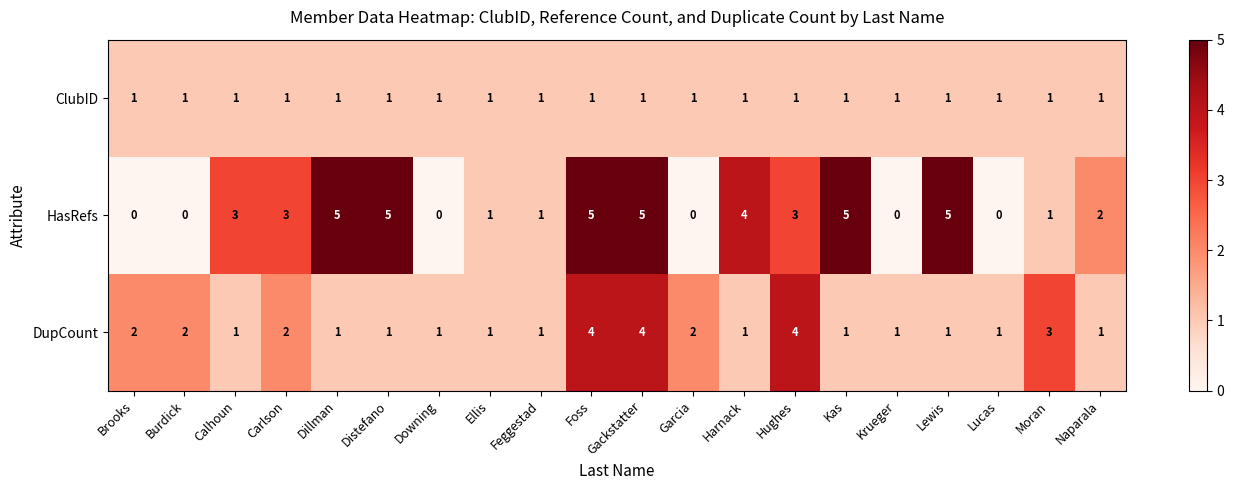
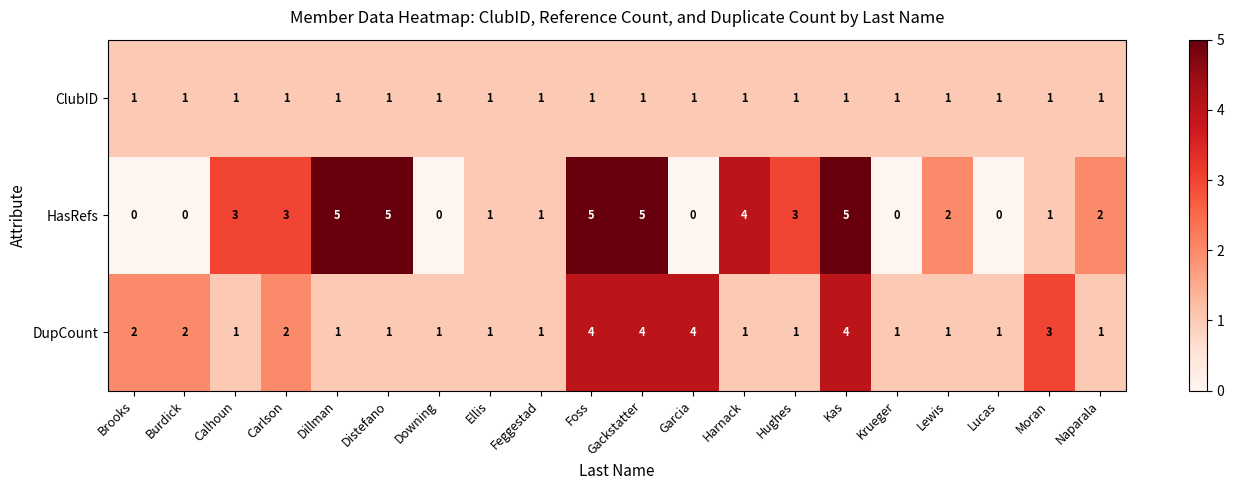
  {
    "ClubID": {
      "Brooks": 1,
      "Burdick": 1,
      "Calhoun": 1,
      "Carlson": 1,
      "Dillman": 1,
      "Distefano": 1,
      "Downing": 1,
      "Ellis": 1,
      "Feggestad": 1,
      "Foss": 1,
      "Gackstatter": 1,
      "Garcia": 1,
      "Harnack": 1,
      "Hughes": 1,
      "Kas": 1,
      "Krueger": 1,
      "Lewis": 1,
      "Lucas": 1,
      "Moran": 1,
      "Naparala": 1
    },
    "HasRefs": {
      "Brooks": 0,
      "Burdick": 0,
      "Calhoun": 3,
      "Carlson": 3,
      "Dillman": 5,
      "Distefano": 5,
      "Downing": 0,
      "Ellis": 1,
      "Feggestad": 1,
      "Foss": 5,
      "Gackstatter": 5,
      "Garcia": 0,
      "Harnack": 4,
      "Hughes": 3,
      "Kas": 5,
      "Krueger": 0,
-     "Lewis": 5,
+     "Lewis": 2,
      "Lucas": 0,
      "Moran": 1,
      "Naparala": 2
    },
    "DupCount": {
      "Brooks": 2,
      "Burdick": 2,
      "Calhoun": 1,
      "Carlson": 2,
      "Dillman": 1,
      "Distefano": 1,
      "Downing": 1,
      "Ellis": 1,
      "Feggestad": 1,
      "Foss": 4,
      "Gackstatter": 4,
-     "Garcia": 2,
+     "Garcia": 4,
      "Harnack": 1,
-     "Hughes": 4,
-     "Kas": 1,
+     "Hughes": 1,
+     "Kas": 4,
      "Krueger": 1,
      "Lewis": 1,
      "Lucas": 1,
      "Moran": 3,
      "Naparala": 1
    }
  }
